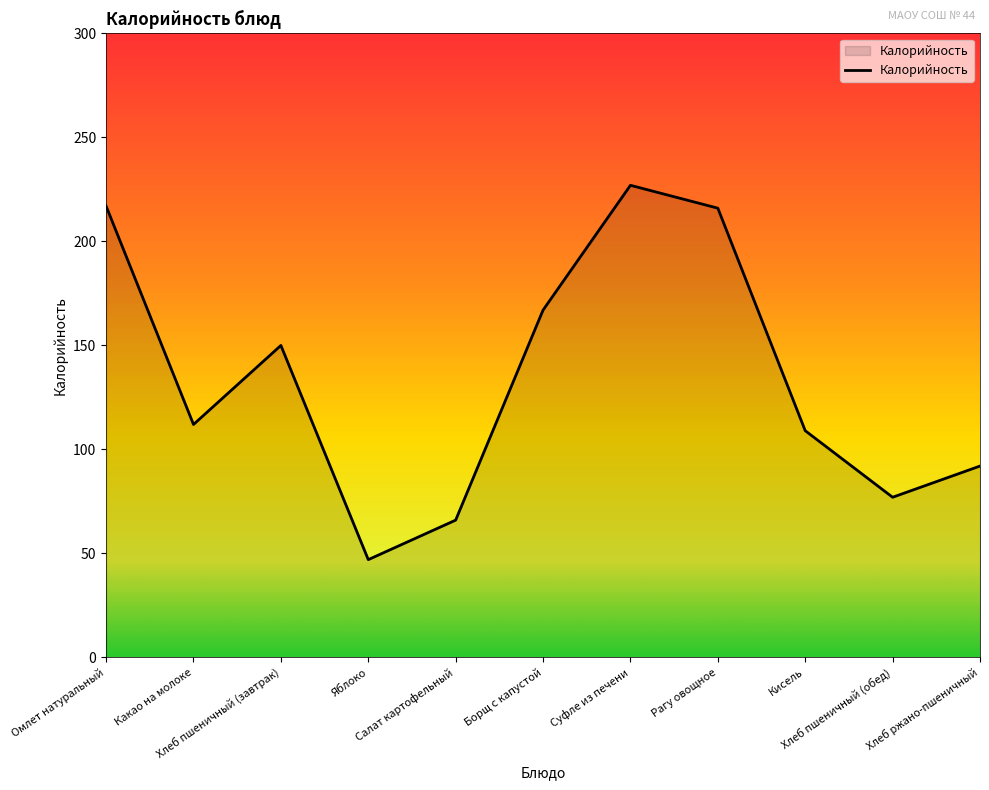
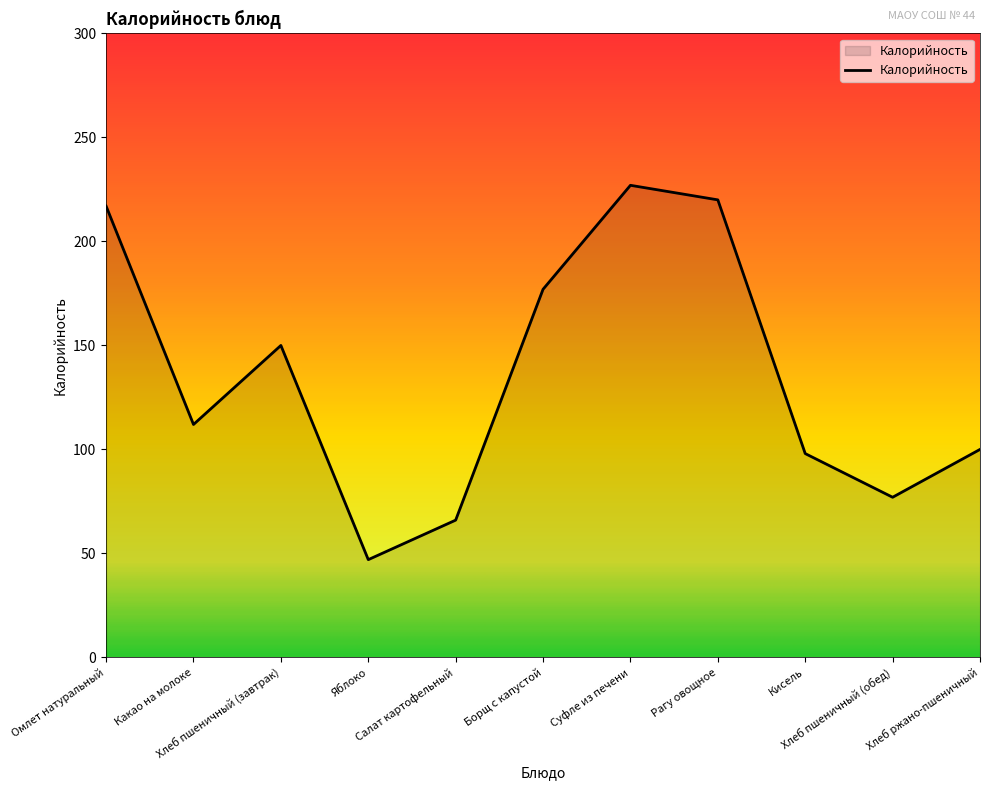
  {
    "Омлет натуральный": 217,
    "Какао на молоке": 112,
    "Хлеб пшеничный (завтрак)": 150,
    "Яблоко": 47,
    "Салат картофельный": 66,
-   "Борщ с капустой": 167,
+   "Борщ с капустой": 177,
    "Суфле из печени": 227,
-   "Рагу овощное": 216,
-   "Кисель": 109,
+   "Рагу овощное": 220,
+   "Кисель": 98,
    "Хлеб пшеничный (обед)": 77,
-   "Хлеб ржано-пшеничный": 92
+   "Хлеб ржано-пшеничный": 100
  }
